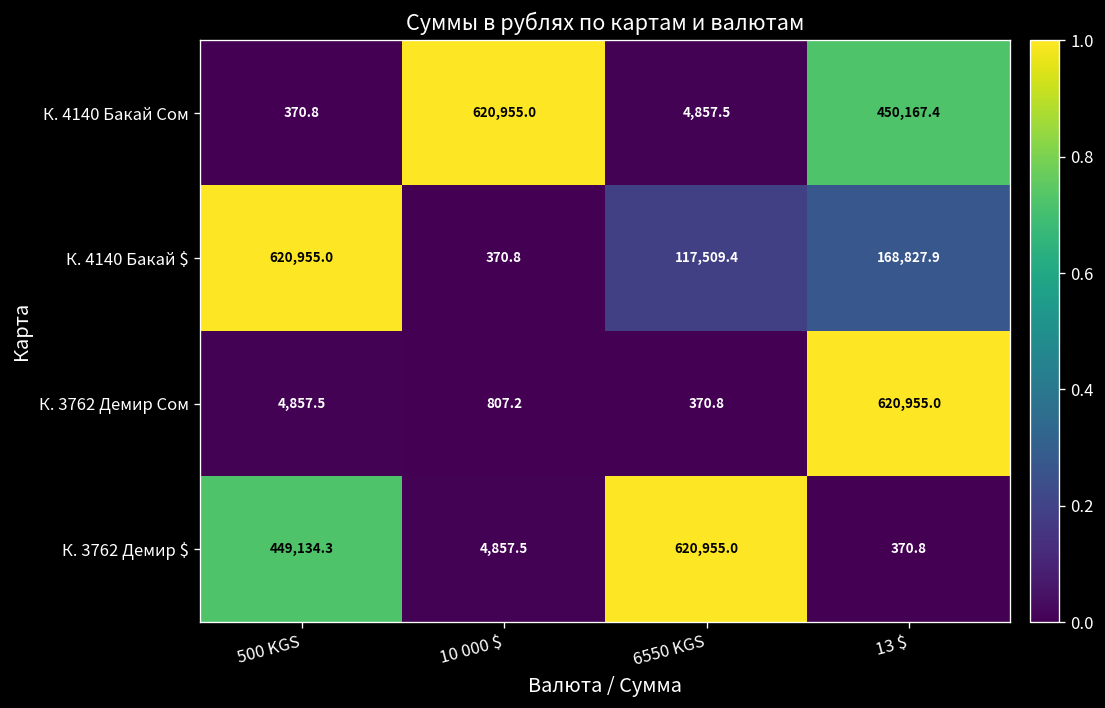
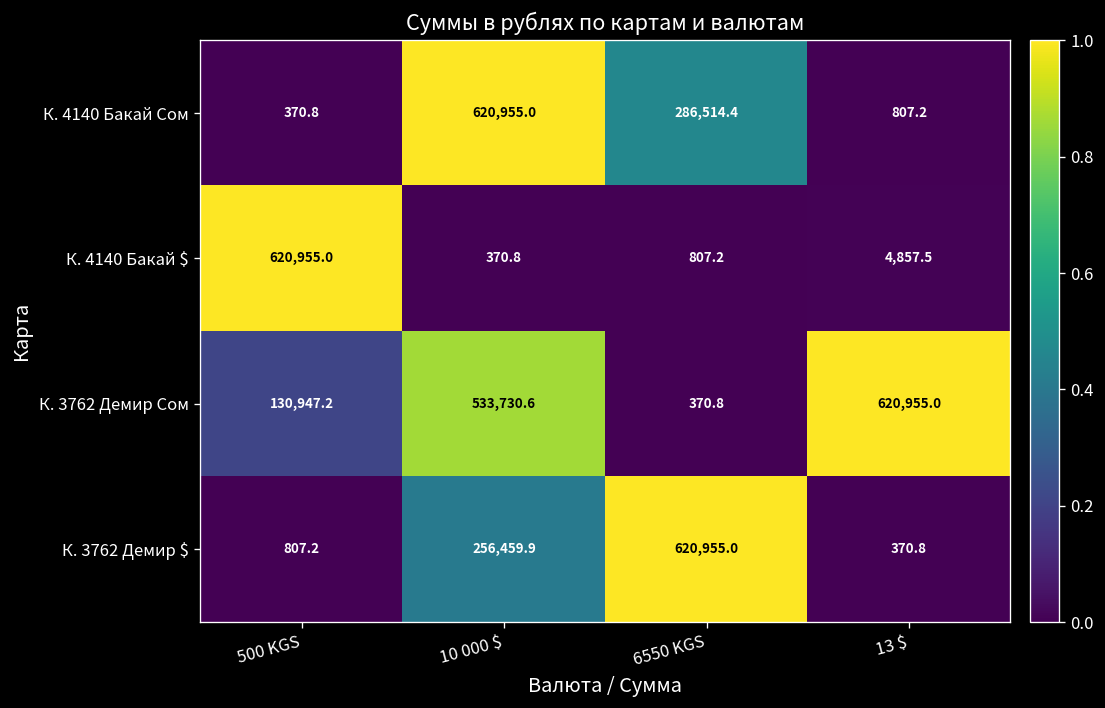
  {
    "К. 4140 Бакай Сом": {
      "500 KGS": "370.8",
      "10 000 $": "620,955.0",
-     "6550 KGS": "4,857.5",
-     "13 $": "450,167.4"
+     "6550 KGS": "286,514.4",
+     "13 $": "807.2"
    },
    "К. 4140 Бакай $": {
      "500 KGS": "620,955.0",
      "10 000 $": "370.8",
-     "6550 KGS": "117,509.4",
-     "13 $": "168,827.9"
+     "6550 KGS": "807.2",
+     "13 $": "4,857.5"
    },
    "К. 3762 Демир Сом": {
-     "500 KGS": "4,857.5",
-     "10 000 $": "807.2",
+     "500 KGS": "130,947.2",
+     "10 000 $": "533,730.6",
      "6550 KGS": "370.8",
      "13 $": "620,955.0"
    },
    "К. 3762 Демир $": {
-     "500 KGS": "449,134.3",
-     "10 000 $": "4,857.5",
+     "500 KGS": "807.2",
+     "10 000 $": "256,459.9",
      "6550 KGS": "620,955.0",
      "13 $": "370.8"
    }
  }
